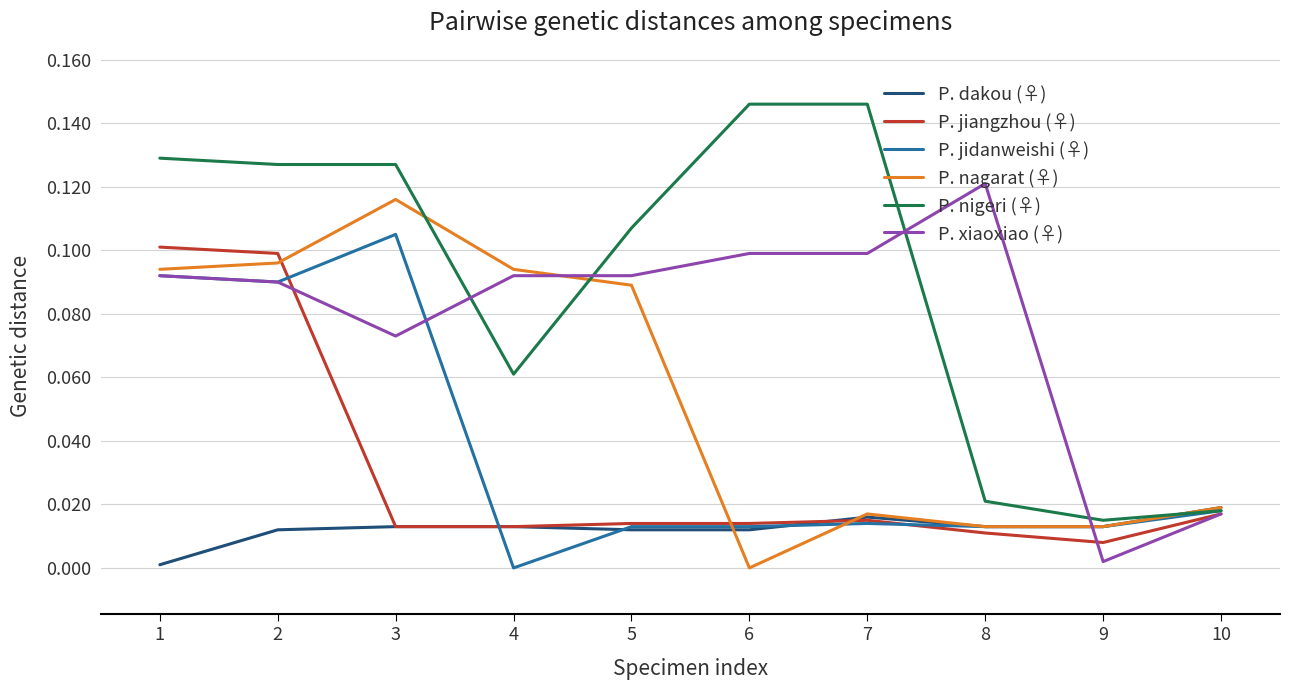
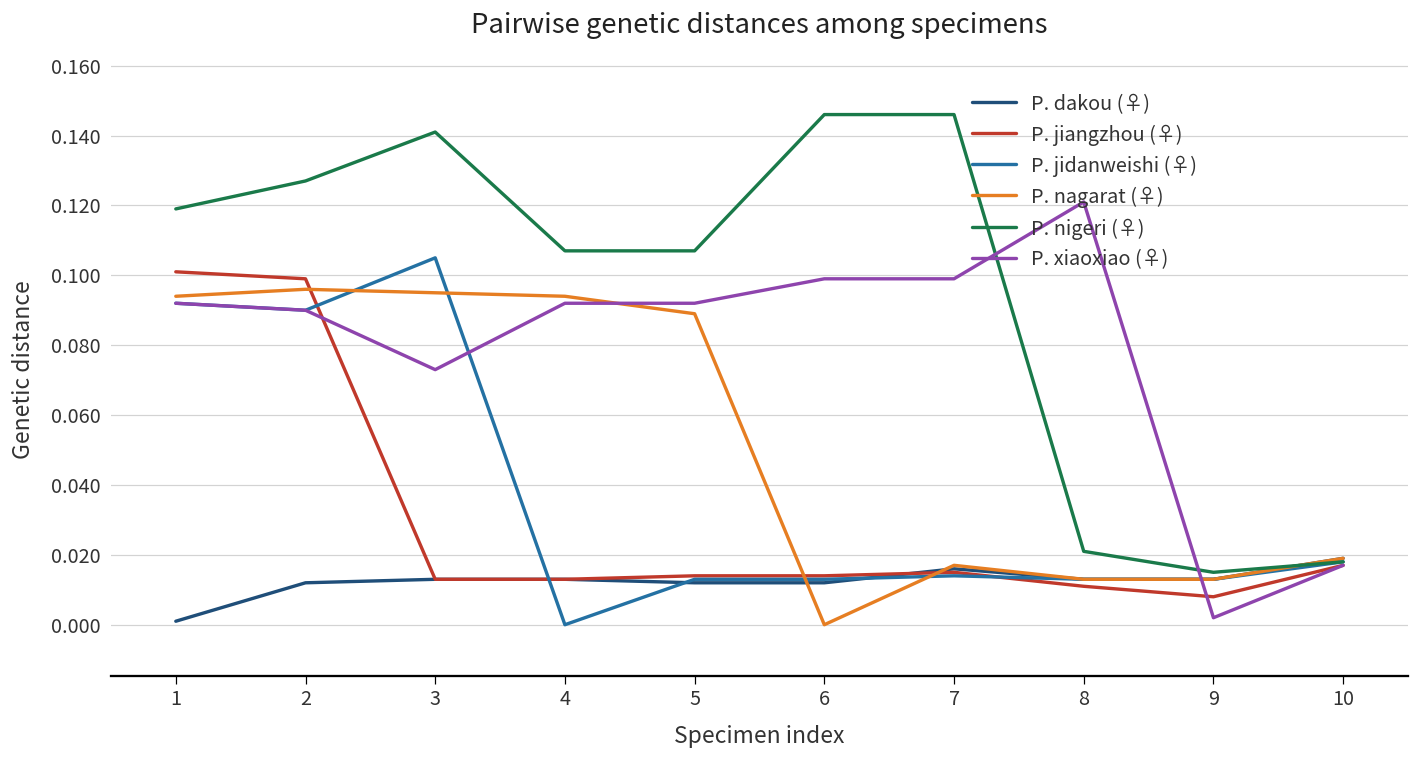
  {
    "P. jiangzhou (♀)": {
      "1": 0.101,
      "2": 0.099,
      "5": 0.014,
      "6": 0.014,
      "7": 0.015,
      "8": 0.011,
      "9": 0.008
    },
    "P. nagarat (♀)": {
      "1": 0.094,
      "2": 0.096,
-     "3": 0.116,
+     "3": 0.095,
      "4": 0.094,
      "5": 0.089,
      "6": 0.000,
      "7": 0.017
    },
    "P. nigeri (♀)": {
-     "1": 0.129,
+     "1": 0.119,
      "2": 0.127,
-     "3": 0.127,
-     "4": 0.061,
+     "3": 0.141,
+     "4": 0.107,
      "5": 0.107,
      "6": 0.146,
      "7": 0.146,
      "8": 0.021,
      "9": 0.015
    },
    "P. xiaoxiao (♀)": {
      "3": 0.073,
      "4": 0.092,
      "5": 0.092,
      "6": 0.099,
      "7": 0.099,
      "8": 0.121,
      "9": 0.002
    }
  }
